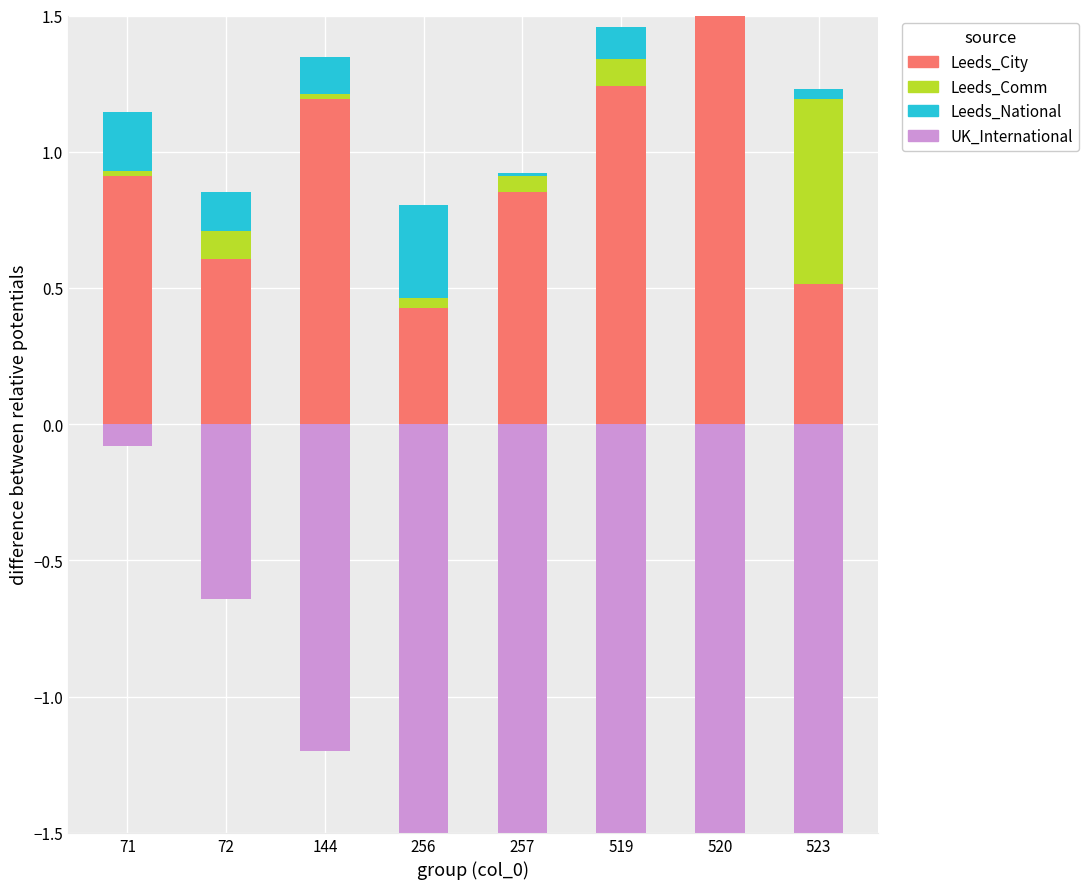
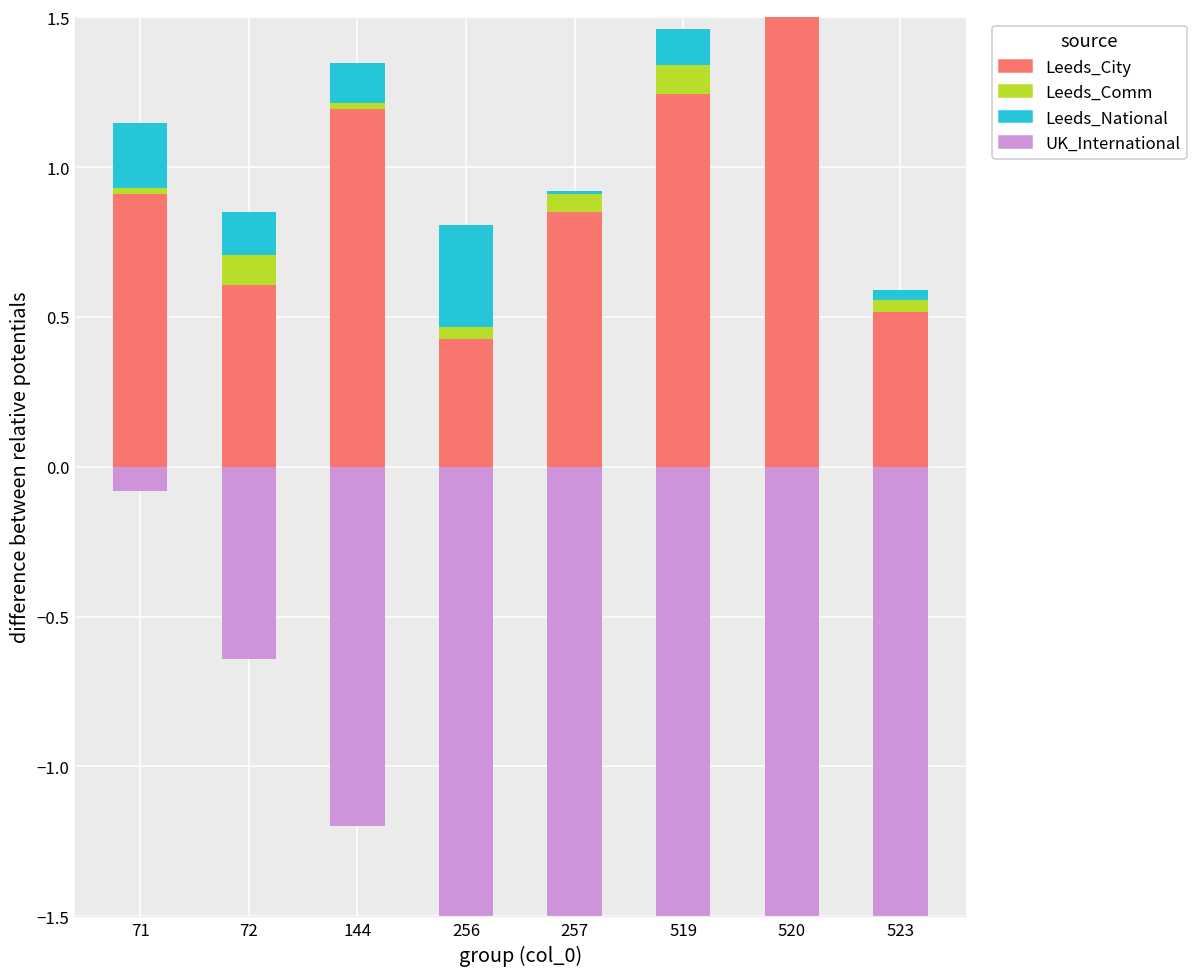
  {
    "Leeds_Comm": {
      "71": 0.02,
      "72": 0.10,
      "144": 0.02,
      "256": 0.04,
      "257": 0.06,
      "519": 0.10,
-     "523": 0.68
+     "523": 0.04
    }
  }
